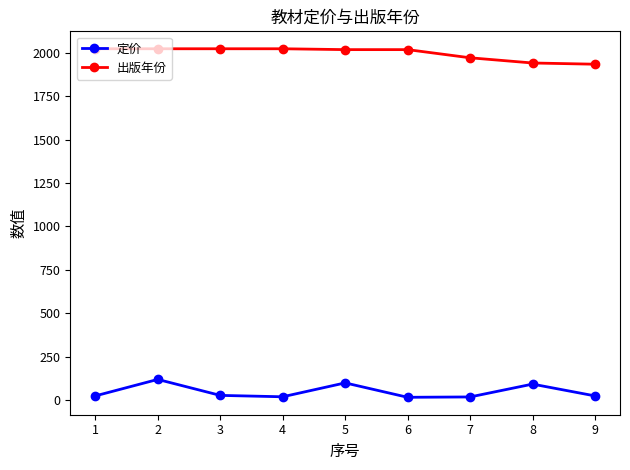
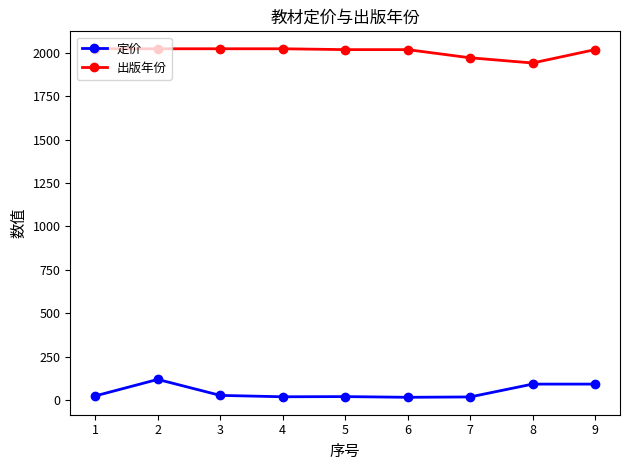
  {
    "定价": {
      "1": 20,
      "2": 120,
      "3": 30,
      "4": 20,
-     "5": 100,
+     "5": 20,
      "6": 20,
      "7": 20,
      "8": 90,
-     "9": 20
+     "9": 90
    },
    "出版年份": {
      "3": 2020,
      "4": 2020,
      "5": 2020,
      "6": 2020,
      "7": 1970,
      "8": 1940,
-     "9": 1930
+     "9": 2020
    }
  }
